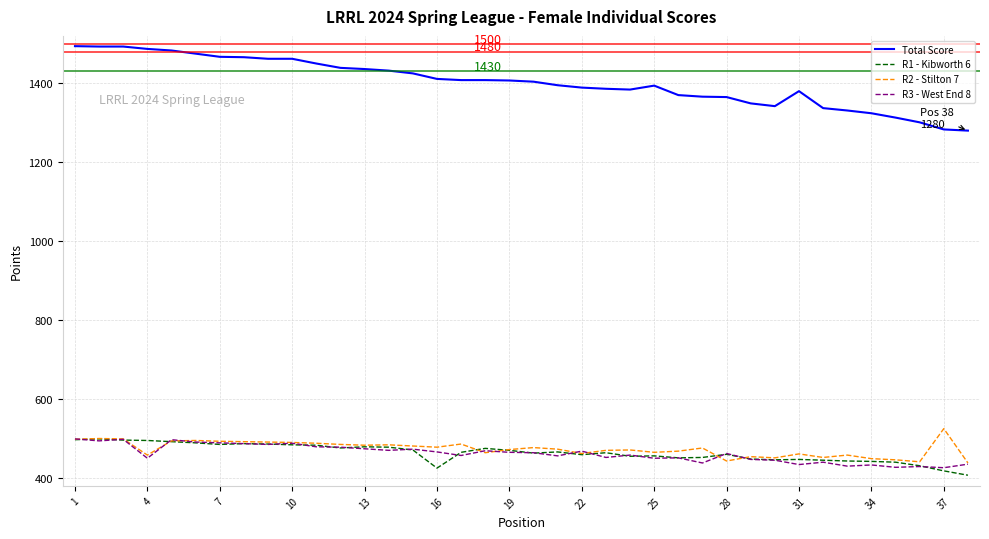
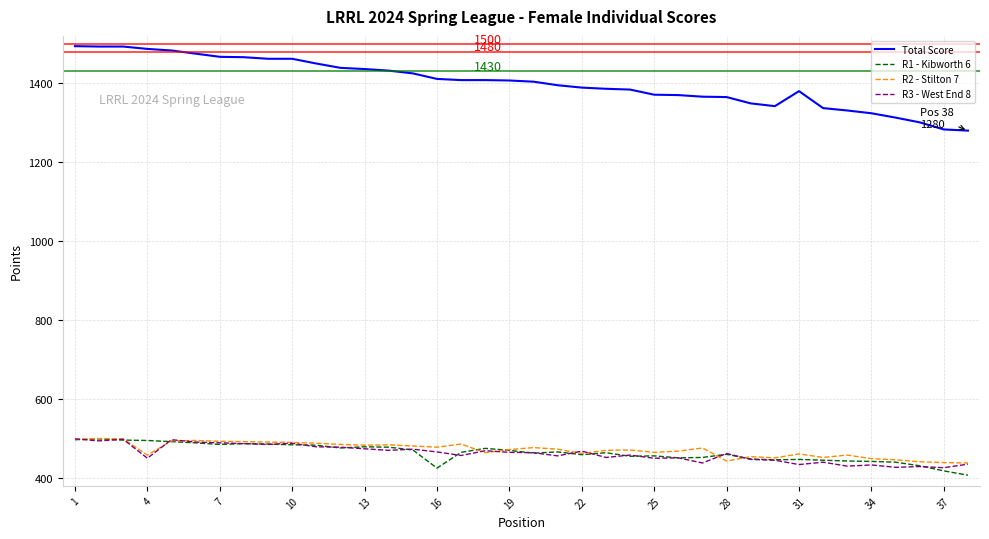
  {
    "Total Score": {
      "1": 1490,
      "4": 1490,
      "7": 1470,
      "10": 1460,
      "13": 1440,
      "16": 1410,
      "19": 1410,
      "22": 1390,
-     "25": 1390,
+     "25": 1370,
      "28": 1370,
      "31": 1380,
      "34": 1320
    },
    "R1 - Kibworth 6": {
      "4": 500,
      "16": 430,
      "31": 450,
      "34": 440,
      "37": 420
    },
    "R2 - Stilton 7": {
      "4": 460,
      "16": 480,
      "25": 470,
      "28": 440,
      "31": 460,
      "34": 450,
-     "37": 530
+     "37": 440
    },
    "R3 - West End 8": {
      "4": 450,
      "16": 470,
      "31": 430,
      "34": 430,
      "37": 430
    }
  }
